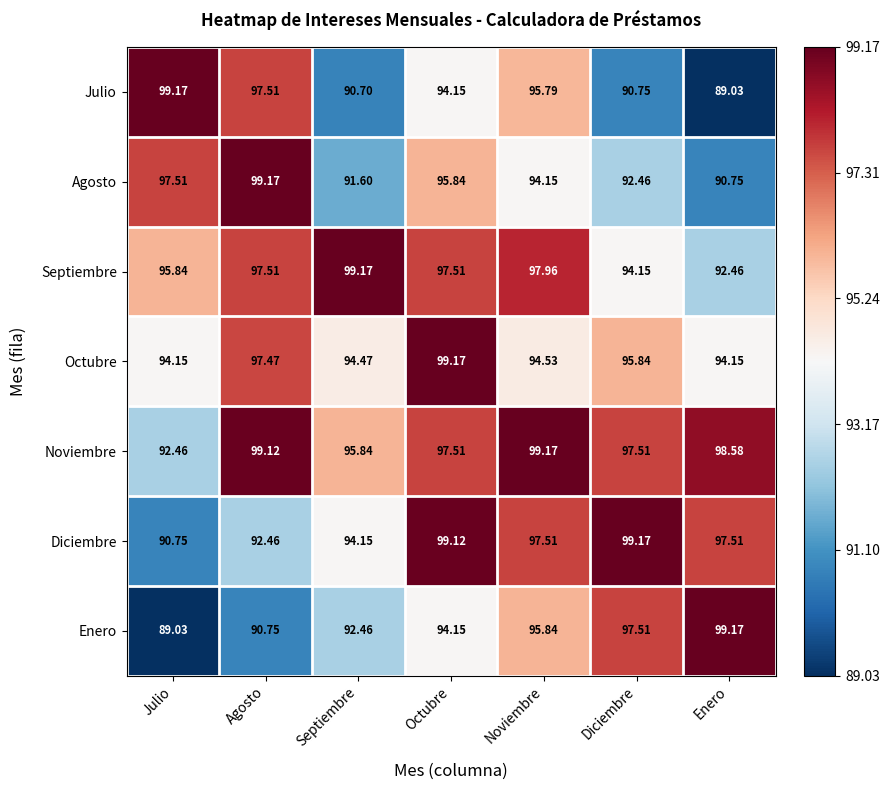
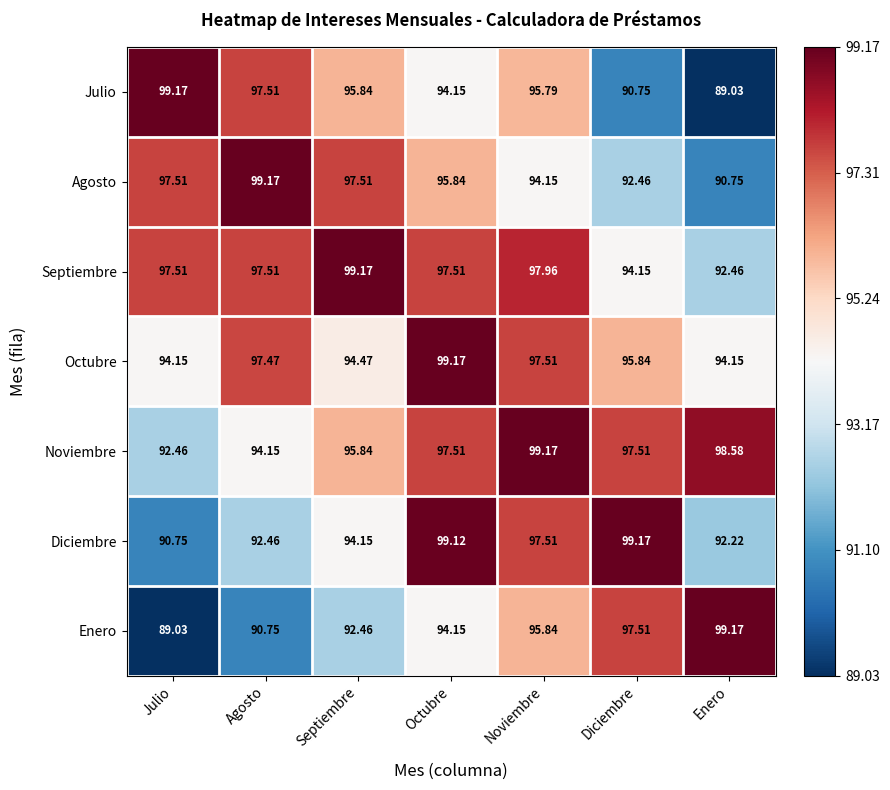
  {
    "Julio": {
      "Julio": 99.17,
      "Agosto": 97.51,
-     "Septiembre": 90.70,
+     "Septiembre": 95.84,
      "Octubre": 94.15,
      "Noviembre": 95.79,
      "Diciembre": 90.75,
      "Enero": 89.03
    },
    "Agosto": {
      "Julio": 97.51,
      "Agosto": 99.17,
-     "Septiembre": 91.60,
+     "Septiembre": 97.51,
      "Octubre": 95.84,
      "Noviembre": 94.15,
      "Diciembre": 92.46,
      "Enero": 90.75
    },
    "Septiembre": {
-     "Julio": 95.84,
+     "Julio": 97.51,
      "Agosto": 97.51,
      "Septiembre": 99.17,
      "Octubre": 97.51,
      "Noviembre": 97.96,
      "Diciembre": 94.15,
      "Enero": 92.46
    },
    "Octubre": {
      "Julio": 94.15,
      "Agosto": 97.47,
      "Septiembre": 94.47,
      "Octubre": 99.17,
-     "Noviembre": 94.53,
+     "Noviembre": 97.51,
      "Diciembre": 95.84,
      "Enero": 94.15
    },
    "Noviembre": {
      "Julio": 92.46,
-     "Agosto": 99.12,
+     "Agosto": 94.15,
      "Septiembre": 95.84,
      "Octubre": 97.51,
      "Noviembre": 99.17,
      "Diciembre": 97.51,
      "Enero": 98.58
    },
    "Diciembre": {
      "Julio": 90.75,
      "Agosto": 92.46,
      "Septiembre": 94.15,
      "Octubre": 99.12,
      "Noviembre": 97.51,
      "Diciembre": 99.17,
-     "Enero": 97.51
+     "Enero": 92.22
    },
    "Enero": {
      "Julio": 89.03,
      "Agosto": 90.75,
      "Septiembre": 92.46,
      "Octubre": 94.15,
      "Noviembre": 95.84,
      "Diciembre": 97.51,
      "Enero": 99.17
    }
  }
